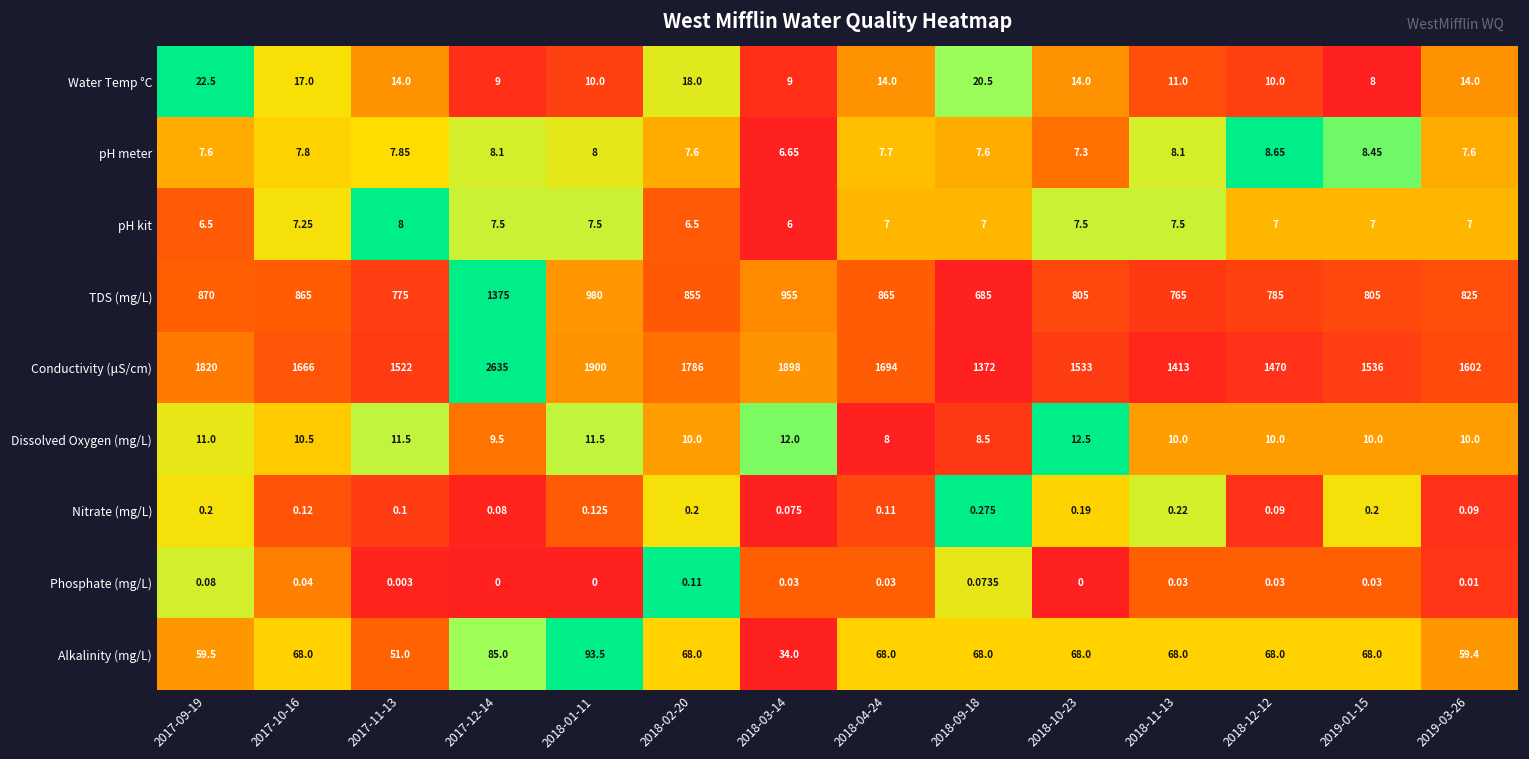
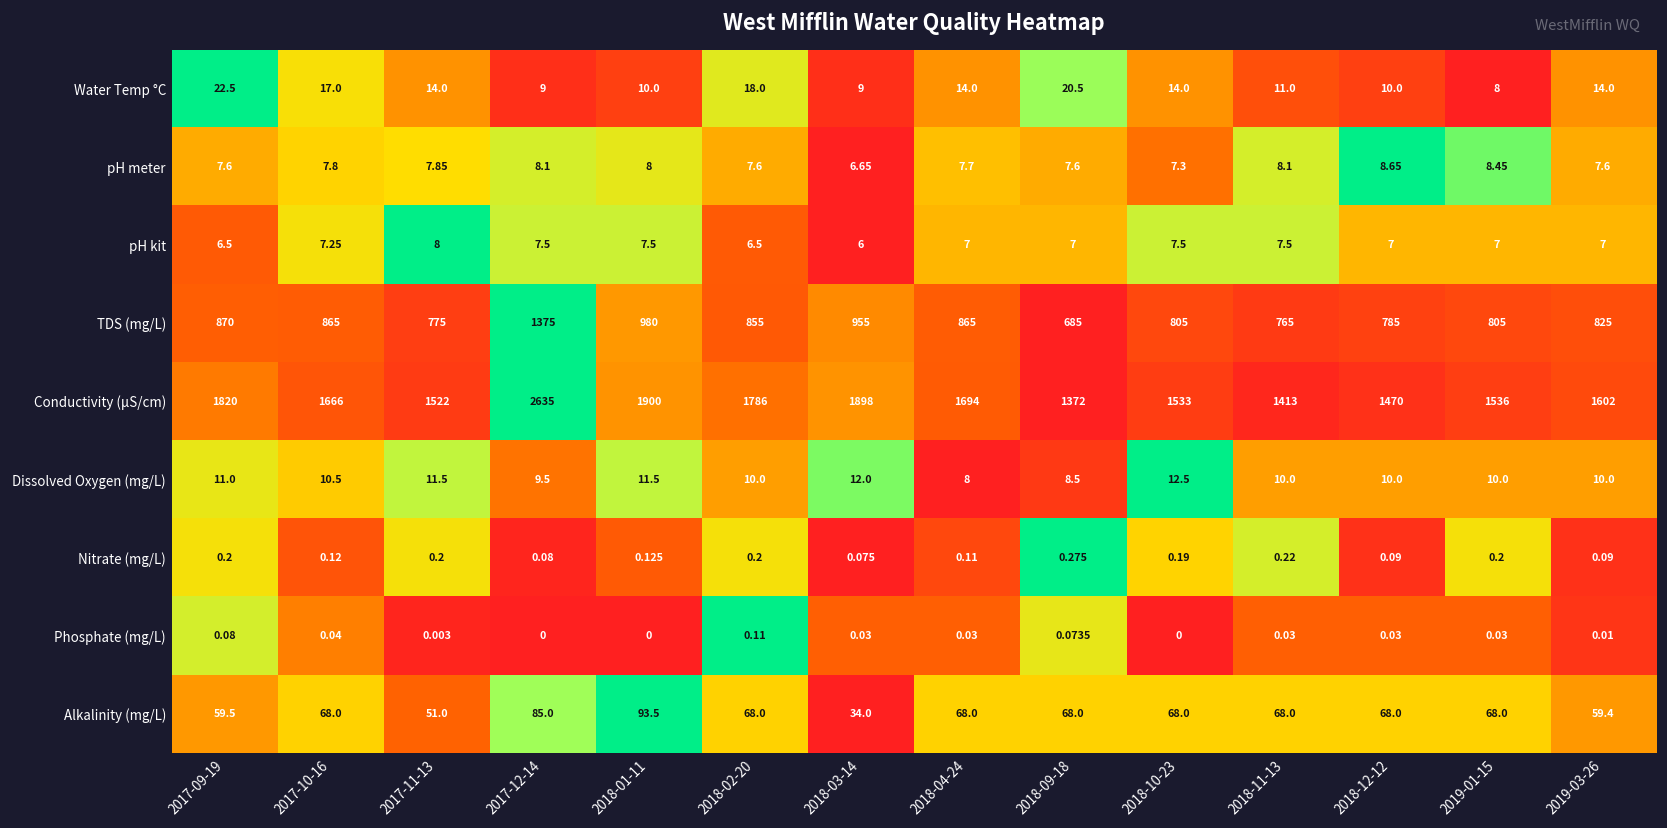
  {
    "Water Temp °C": {
      "2017-09-19": 22.5,
      "2017-10-16": 17.0,
      "2017-11-13": 14.0,
      "2017-12-14": 9,
      "2018-01-11": 10.0,
      "2018-02-20": 18.0,
      "2018-03-14": 9,
      "2018-04-24": 14.0,
      "2018-09-18": 20.5,
      "2018-10-23": 14.0,
      "2018-11-13": 11.0,
      "2018-12-12": 10.0,
      "2019-01-15": 8,
      "2019-03-26": 14.0
    },
    "pH meter": {
      "2017-09-19": 7.6,
      "2017-10-16": 7.8,
      "2017-11-13": 7.85,
      "2017-12-14": 8.1,
      "2018-01-11": 8,
      "2018-02-20": 7.6,
      "2018-03-14": 6.65,
      "2018-04-24": 7.7,
      "2018-09-18": 7.6,
      "2018-10-23": 7.3,
      "2018-11-13": 8.1,
      "2018-12-12": 8.65,
      "2019-01-15": 8.45,
      "2019-03-26": 7.6
    },
    "pH kit": {
      "2017-09-19": 6.5,
      "2017-10-16": 7.25,
      "2017-11-13": 8,
      "2017-12-14": 7.5,
      "2018-01-11": 7.5,
      "2018-02-20": 6.5,
      "2018-03-14": 6,
      "2018-04-24": 7,
      "2018-09-18": 7,
      "2018-10-23": 7.5,
      "2018-11-13": 7.5,
      "2018-12-12": 7,
      "2019-01-15": 7,
      "2019-03-26": 7
    },
    "TDS (mg/L)": {
      "2017-09-19": 870,
      "2017-10-16": 865,
      "2017-11-13": 775,
      "2017-12-14": 1375,
      "2018-01-11": 980,
      "2018-02-20": 855,
      "2018-03-14": 955,
      "2018-04-24": 865,
      "2018-09-18": 685,
      "2018-10-23": 805,
      "2018-11-13": 765,
      "2018-12-12": 785,
      "2019-01-15": 805,
      "2019-03-26": 825
    },
    "Conductivity (μS/cm)": {
      "2017-09-19": 1820,
      "2017-10-16": 1666,
      "2017-11-13": 1522,
      "2017-12-14": 2635,
      "2018-01-11": 1900,
      "2018-02-20": 1786,
      "2018-03-14": 1898,
      "2018-04-24": 1694,
      "2018-09-18": 1372,
      "2018-10-23": 1533,
      "2018-11-13": 1413,
      "2018-12-12": 1470,
      "2019-01-15": 1536,
      "2019-03-26": 1602
    },
    "Dissolved Oxygen (mg/L)": {
      "2017-09-19": 11.0,
      "2017-10-16": 10.5,
      "2017-11-13": 11.5,
      "2017-12-14": 9.5,
      "2018-01-11": 11.5,
      "2018-02-20": 10.0,
      "2018-03-14": 12.0,
      "2018-04-24": 8,
      "2018-09-18": 8.5,
      "2018-10-23": 12.5,
      "2018-11-13": 10.0,
      "2018-12-12": 10.0,
      "2019-01-15": 10.0,
      "2019-03-26": 10.0
    },
    "Nitrate (mg/L)": {
      "2017-09-19": 0.2,
      "2017-10-16": 0.12,
-     "2017-11-13": 0.1,
+     "2017-11-13": 0.2,
      "2017-12-14": 0.08,
      "2018-01-11": 0.125,
      "2018-02-20": 0.2,
      "2018-03-14": 0.075,
      "2018-04-24": 0.11,
      "2018-09-18": 0.275,
      "2018-10-23": 0.19,
      "2018-11-13": 0.22,
      "2018-12-12": 0.09,
      "2019-01-15": 0.2,
      "2019-03-26": 0.09
    },
    "Phosphate (mg/L)": {
      "2017-09-19": 0.08,
      "2017-10-16": 0.04,
      "2017-11-13": 0.003,
      "2017-12-14": 0,
      "2018-01-11": 0,
      "2018-02-20": 0.11,
      "2018-03-14": 0.03,
      "2018-04-24": 0.03,
      "2018-09-18": 0.0735,
      "2018-10-23": 0,
      "2018-11-13": 0.03,
      "2018-12-12": 0.03,
      "2019-01-15": 0.03,
      "2019-03-26": 0.01
    },
    "Alkalinity (mg/L)": {
      "2017-09-19": 59.5,
      "2017-10-16": 68.0,
      "2017-11-13": 51.0,
      "2017-12-14": 85.0,
      "2018-01-11": 93.5,
      "2018-02-20": 68.0,
      "2018-03-14": 34.0,
      "2018-04-24": 68.0,
      "2018-09-18": 68.0,
      "2018-10-23": 68.0,
      "2018-11-13": 68.0,
      "2018-12-12": 68.0,
      "2019-01-15": 68.0,
      "2019-03-26": 59.4
    }
  }
